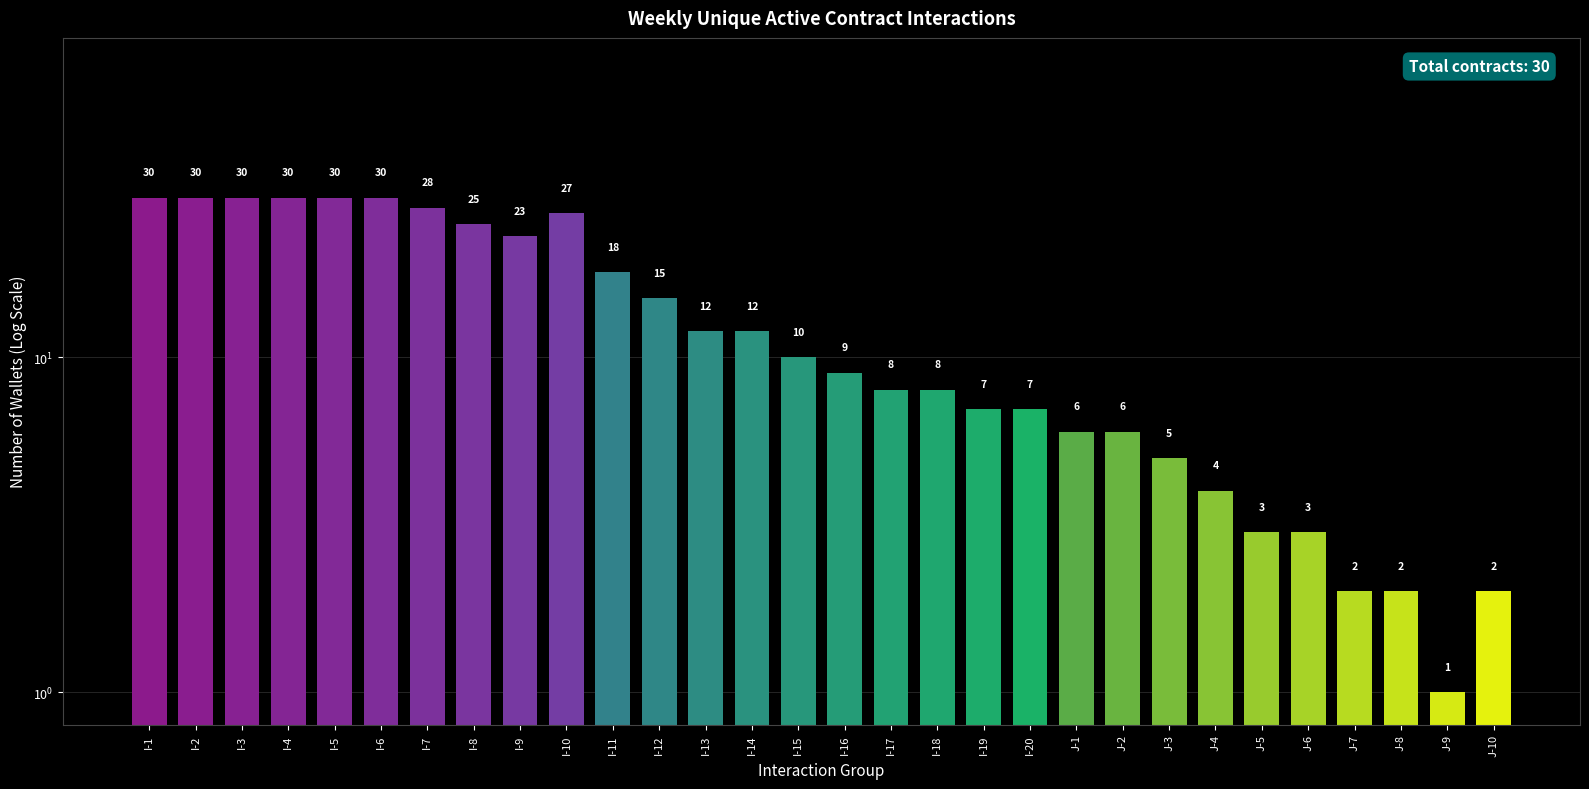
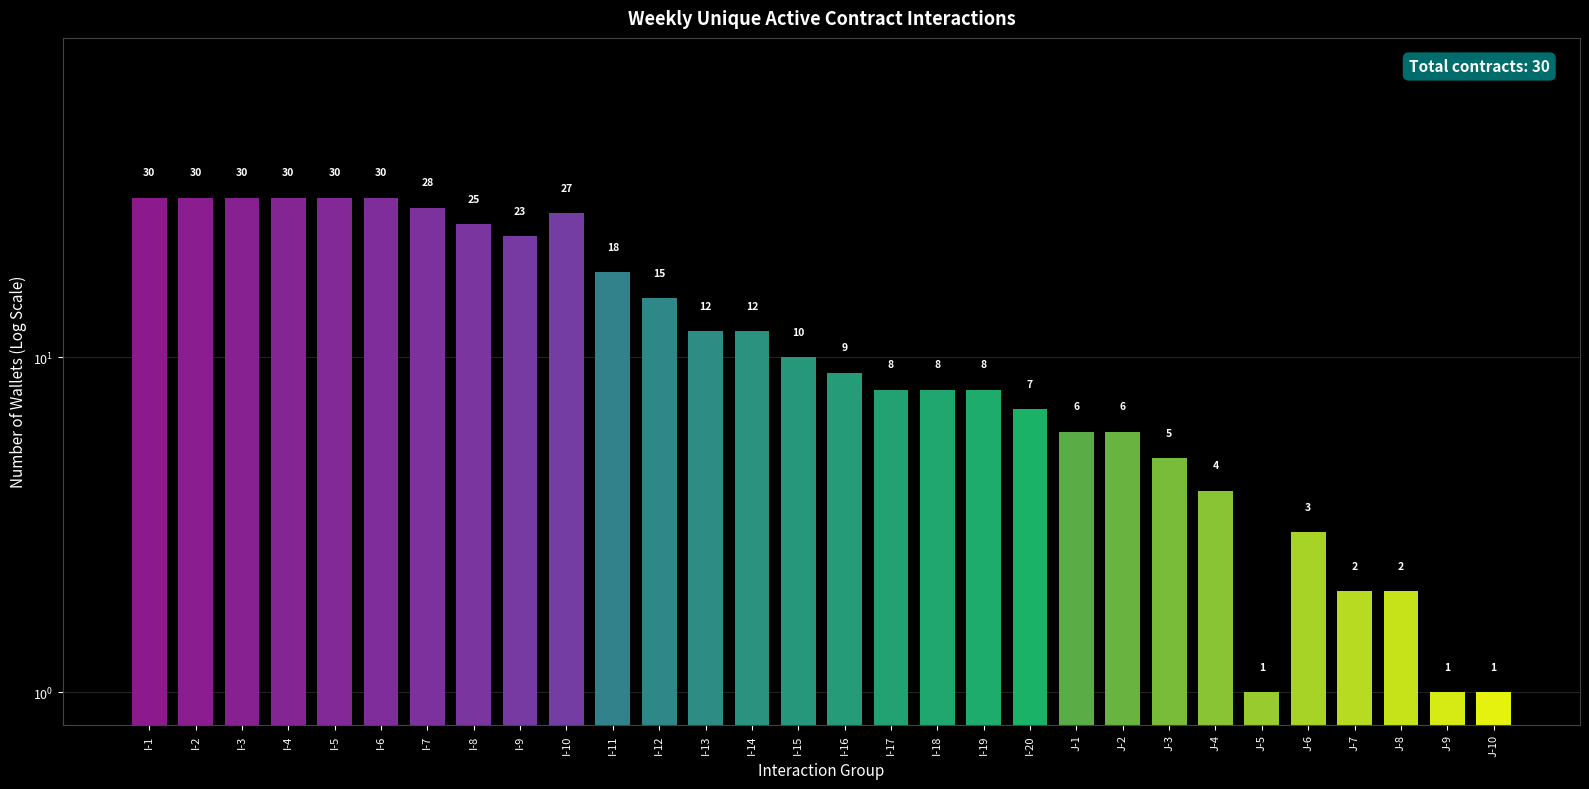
  {
    "I-1": 30,
    "I-2": 30,
    "I-3": 30,
    "I-4": 30,
    "I-5": 30,
    "I-6": 30,
    "I-7": 28,
    "I-8": 25,
    "I-9": 23,
    "I-10": 27,
    "I-11": 18,
    "I-12": 15,
    "I-13": 12,
    "I-14": 12,
    "I-15": 10,
    "I-16": 9,
    "I-17": 8,
    "I-18": 8,
-   "I-19": 7,
+   "I-19": 8,
    "I-20": 7,
    "J-1": 6,
    "J-2": 6,
    "J-3": 5,
    "J-4": 4,
-   "J-5": 3,
+   "J-5": 1,
    "J-6": 3,
    "J-7": 2,
    "J-8": 2,
    "J-9": 1,
-   "J-10": 2
+   "J-10": 1
  }
